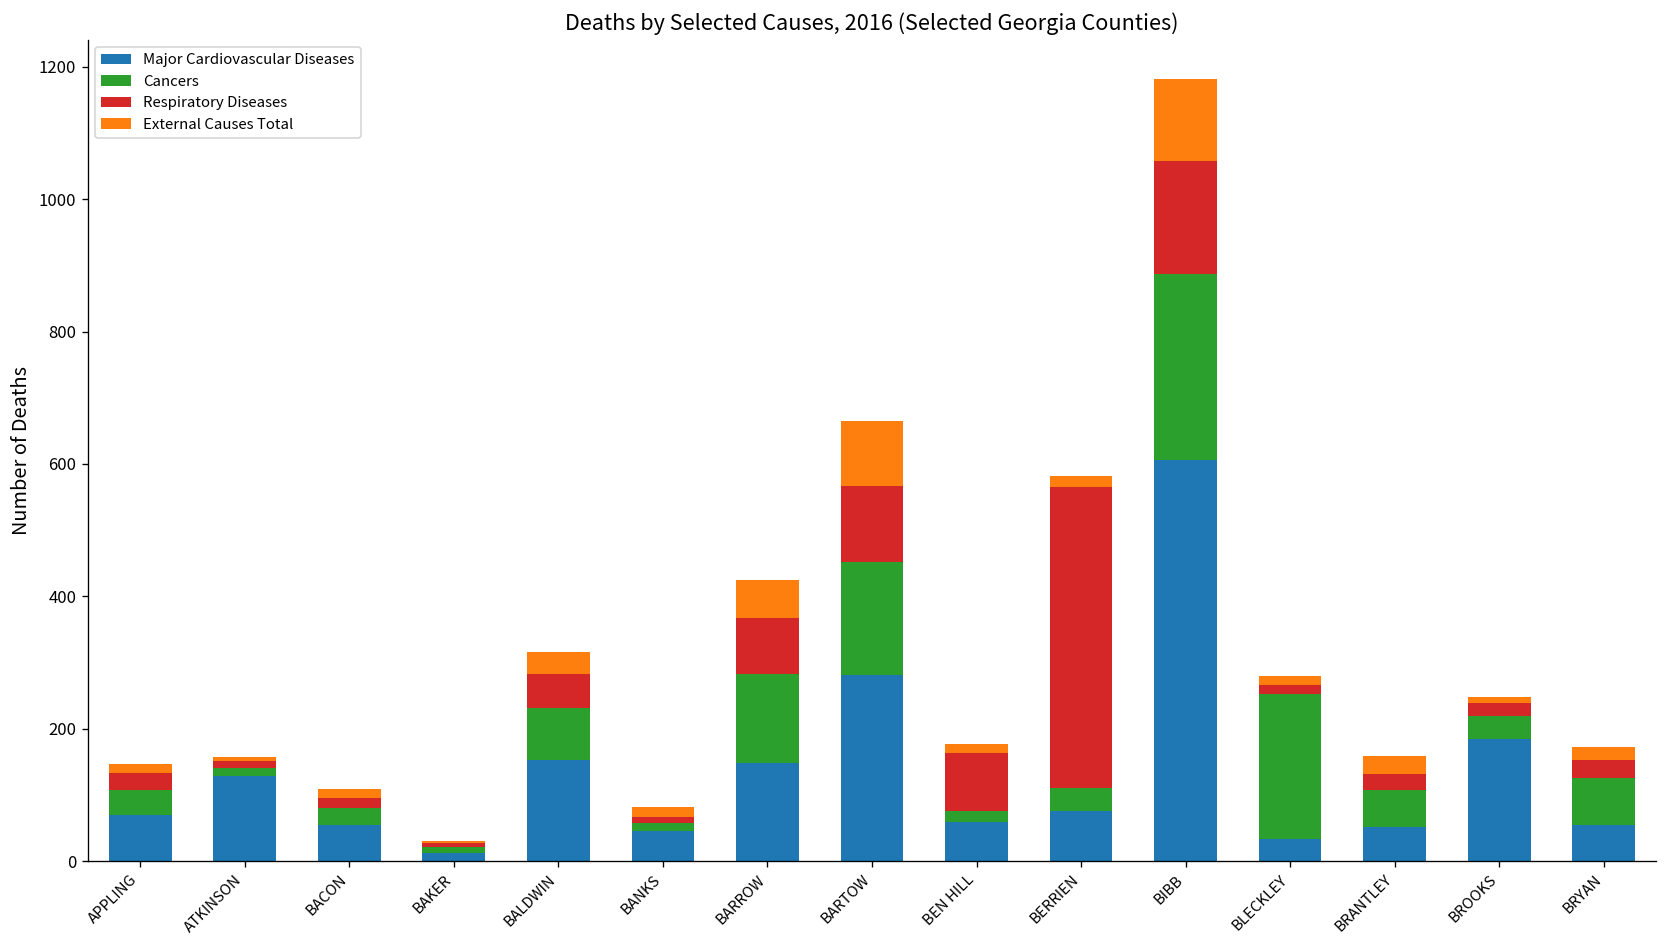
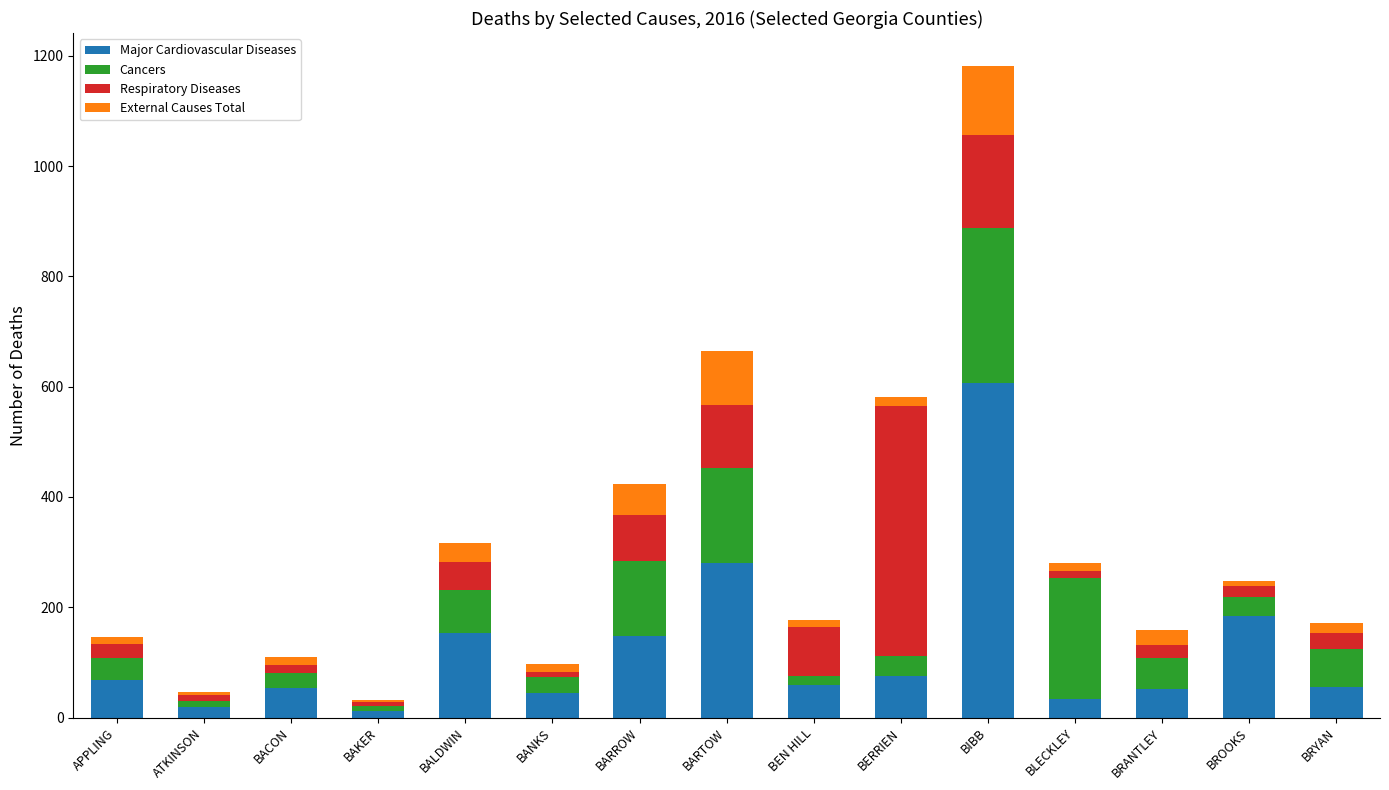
  {
    "Major Cardiovascular Diseases": {
      "APPLING": 70,
-     "ATKINSON": 130,
+     "ATKINSON": 20,
      "BACON": 50,
      "BAKER": 10,
      "BALDWIN": 150,
      "BANKS": 50,
      "BARROW": 150,
      "BARTOW": 280,
      "BEN HILL": 60,
      "BERRIEN": 80,
      "BIBB": 610,
      "BLECKLEY": 30,
      "BRANTLEY": 50,
      "BROOKS": 190,
      "BRYAN": 60
    },
    "Cancers": {
      "APPLING": 40,
      "ATKINSON": 10,
      "BACON": 30,
      "BAKER": 10,
      "BALDWIN": 80,
-     "BANKS": 10,
+     "BANKS": 30,
      "BARROW": 140,
      "BARTOW": 170,
      "BEN HILL": 20,
      "BERRIEN": 40,
      "BIBB": 280,
      "BLECKLEY": 220,
      "BRANTLEY": 60,
      "BROOKS": 30,
      "BRYAN": 70
    },
    "Respiratory Diseases": {
      "APPLING": 30,
      "ATKINSON": 10,
      "BACON": 20,
      "BAKER": 10,
      "BALDWIN": 50,
      "BANKS": 10,
      "BARROW": 90,
      "BARTOW": 110,
      "BEN HILL": 90,
      "BERRIEN": 450,
      "BIBB": 170,
      "BLECKLEY": 10,
      "BRANTLEY": 20,
      "BROOKS": 20,
      "BRYAN": 30
    },
    "External Causes Total": {
      "APPLING": 10,
      "ATKINSON": 10,
      "BACON": 10,
      "BALDWIN": 30,
      "BANKS": 20,
      "BARROW": 60,
      "BARTOW": 100,
      "BEN HILL": 10,
      "BERRIEN": 20,
      "BIBB": 130,
      "BLECKLEY": 10,
      "BRANTLEY": 30,
      "BROOKS": 10,
      "BRYAN": 20
    }
  }
